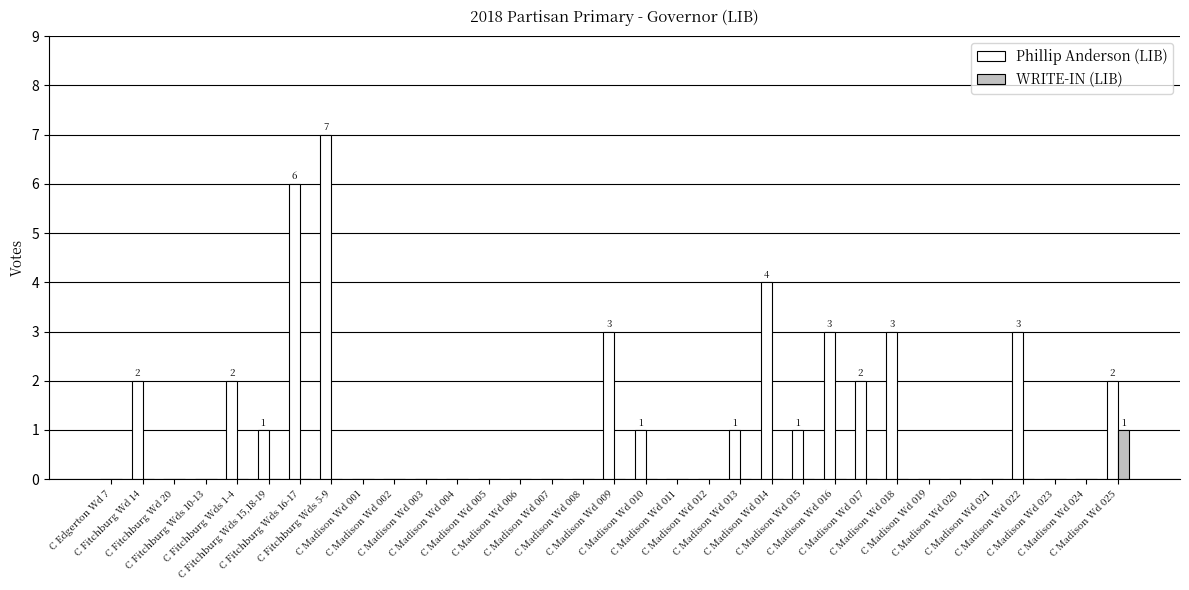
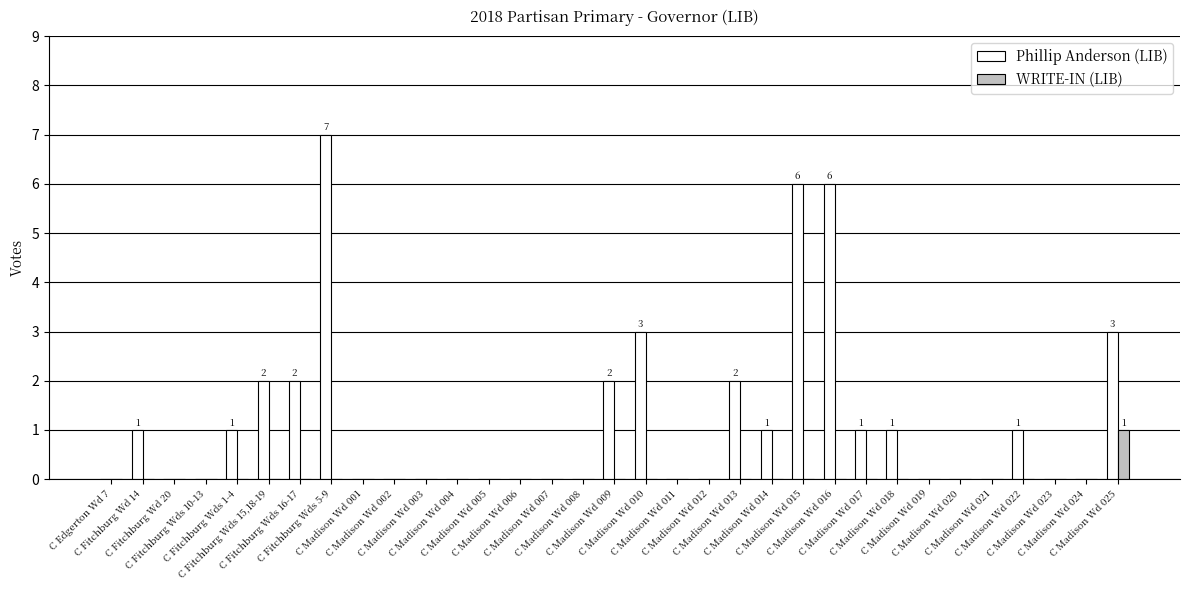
  {
    "Phillip Anderson (LIB)": {
-     "C Fitchburg Wd 14": 2,
-     "C Fitchburg Wds 1-4": 2,
-     "C Fitchburg Wds 15,18-19": 1,
-     "C Fitchburg Wds 16-17": 6,
+     "C Fitchburg Wd 14": 1,
+     "C Fitchburg Wds 1-4": 1,
+     "C Fitchburg Wds 15,18-19": 2,
+     "C Fitchburg Wds 16-17": 2,
      "C Fitchburg Wds 5-9": 7,
-     "C Madison Wd 009": 3,
-     "C Madison Wd 010": 1,
-     "C Madison Wd 013": 1,
-     "C Madison Wd 014": 4,
-     "C Madison Wd 015": 1,
-     "C Madison Wd 016": 3,
-     "C Madison Wd 017": 2,
-     "C Madison Wd 018": 3,
-     "C Madison Wd 022": 3,
-     "C Madison Wd 025": 2
+     "C Madison Wd 009": 2,
+     "C Madison Wd 010": 3,
+     "C Madison Wd 013": 2,
+     "C Madison Wd 014": 1,
+     "C Madison Wd 015": 6,
+     "C Madison Wd 016": 6,
+     "C Madison Wd 017": 1,
+     "C Madison Wd 018": 1,
+     "C Madison Wd 022": 1,
+     "C Madison Wd 025": 3
    },
    "WRITE-IN (LIB)": {
      "C Madison Wd 025": 1
    }
  }
